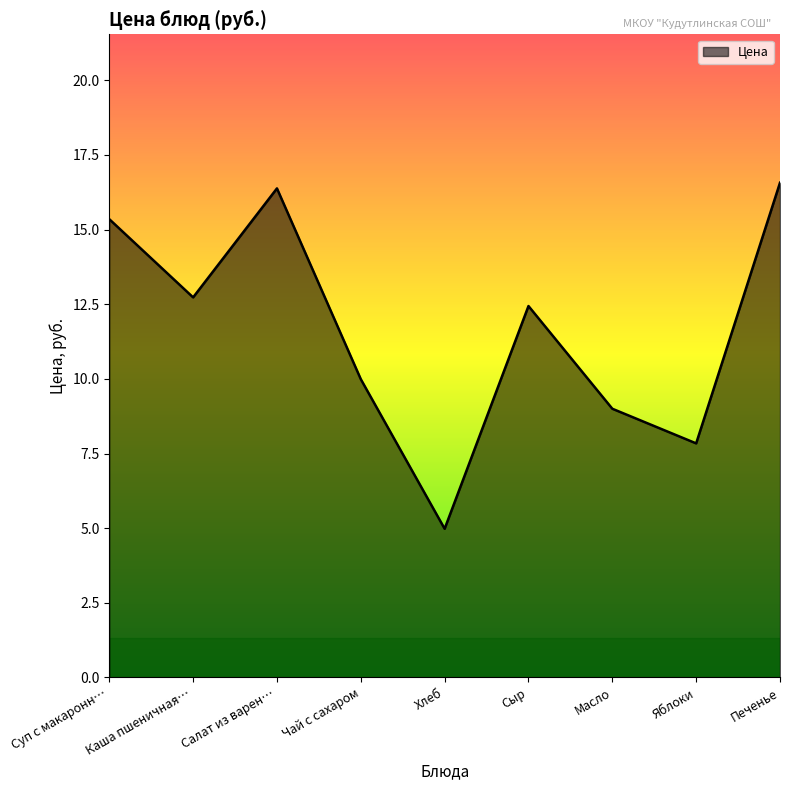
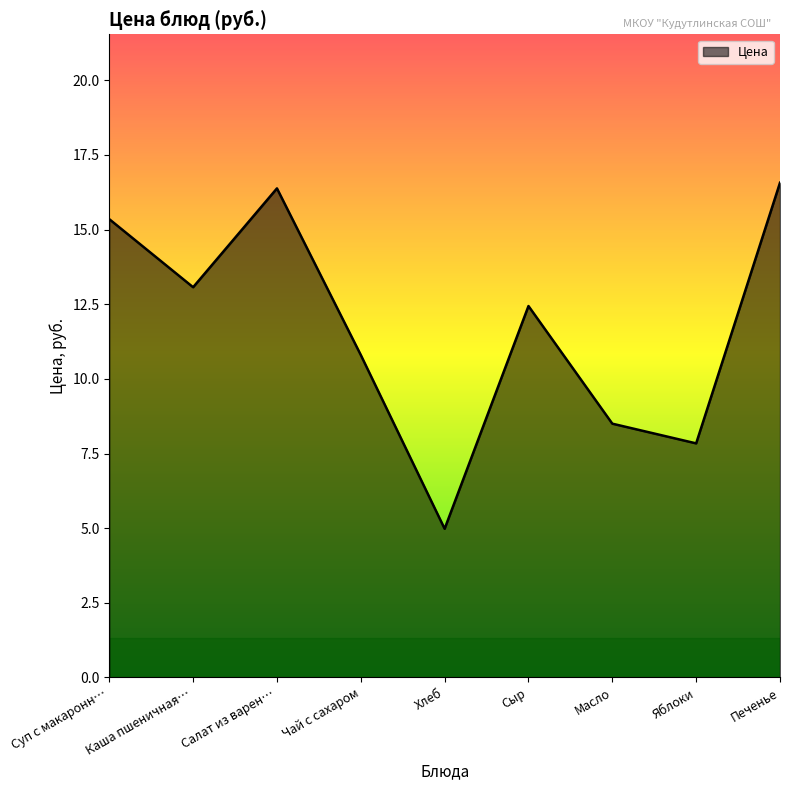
  {
    "Суп с макаронн…": 15.4,
-   "Каша пшеничная…": 12.7,
+   "Каша пшеничная…": 13.1,
    "Салат из варен…": 16.4,
-   "Чай с сахаром": 10.0,
+   "Чай с сахаром": 10.8,
    "Хлеб": 5.0,
    "Сыр": 12.4,
-   "Масло": 9.0,
+   "Масло": 8.5,
    "Яблоки": 7.8,
    "Печенье": 16.6
  }
